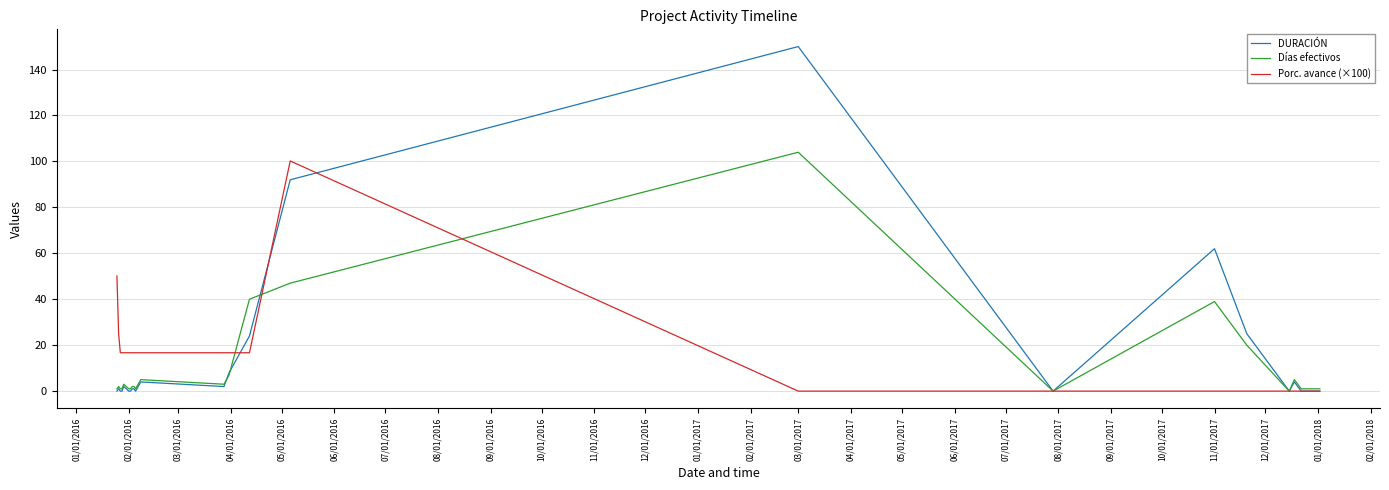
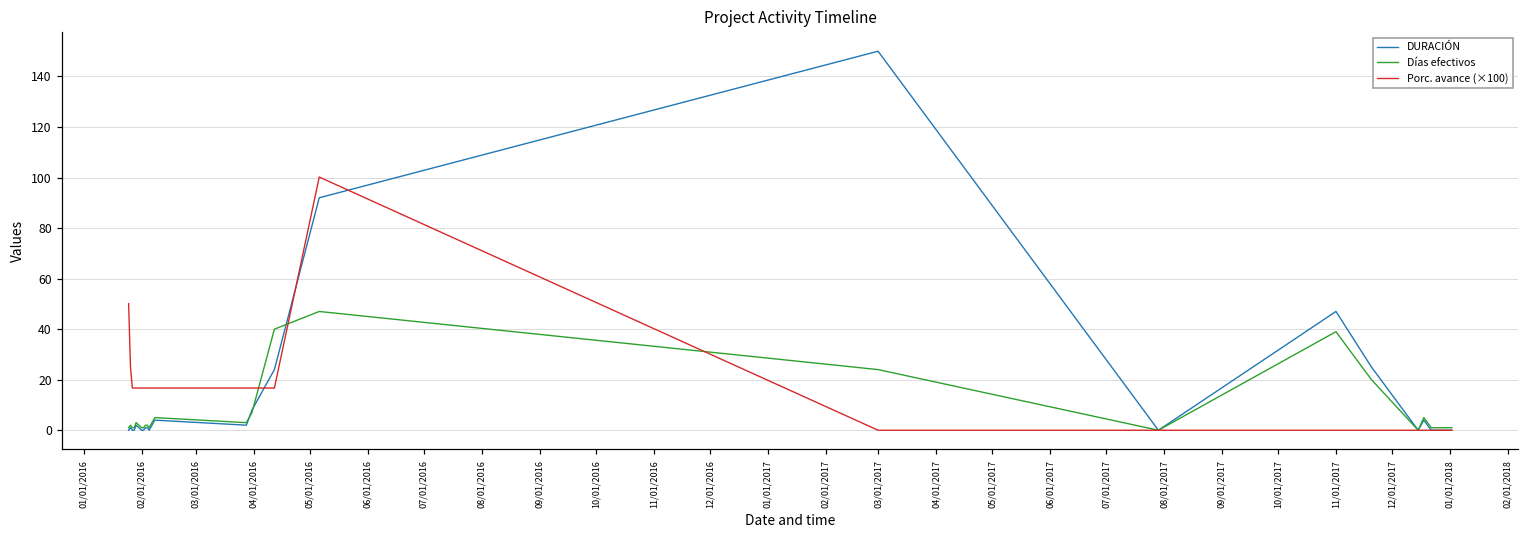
  {
    "DURACIÓN": {
      "03/01/2017": 150,
-     "11/01/2017": 62
+     "11/01/2017": 47
    },
    "Días efectivos": {
-     "03/01/2017": 104,
+     "03/01/2017": 24,
      "11/01/2017": 39
    },
    "Porc. avance (×100)": {
      "02/01/2016": 17,
      "03/01/2017": 0,
      "11/01/2017": 0
    }
  }
